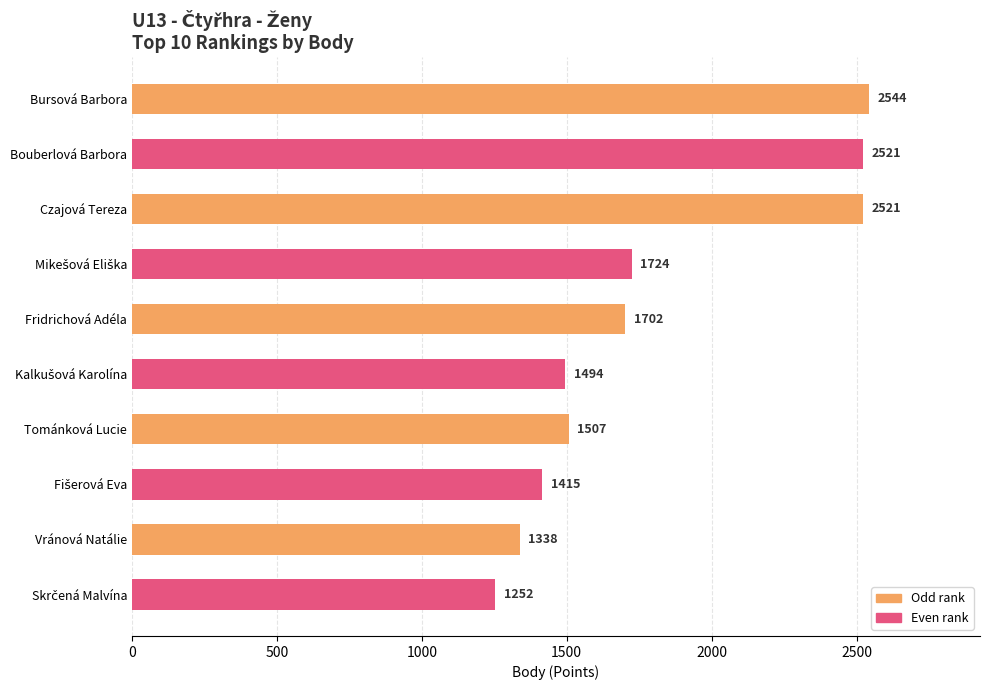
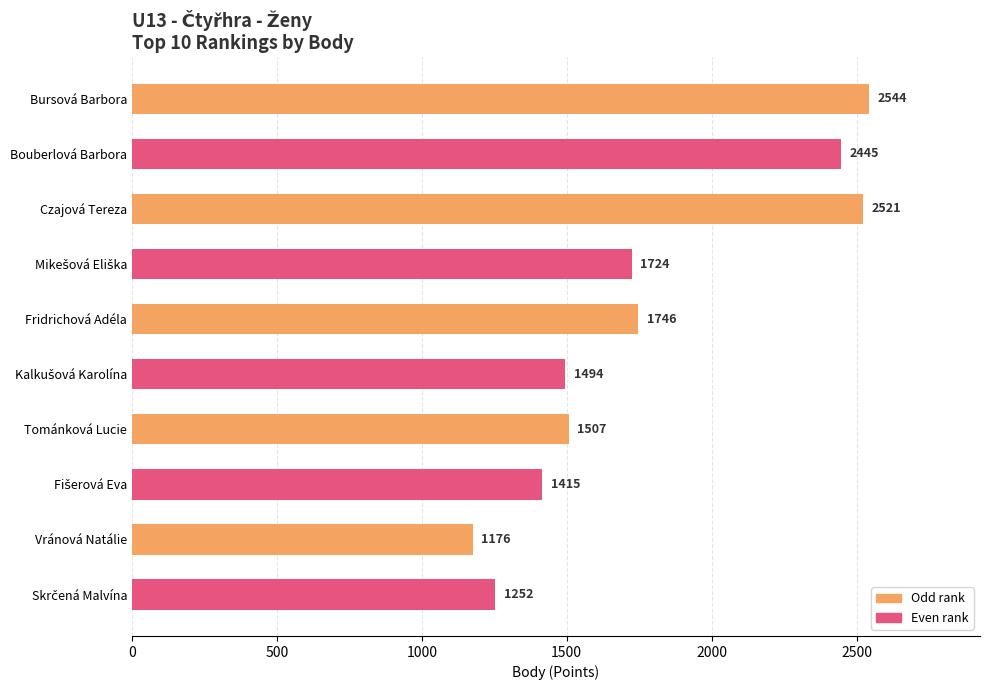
  {
    "Bursová Barbora": 2544,
-   "Bouberlová Barbora": 2521,
+   "Bouberlová Barbora": 2445,
    "Czajová Tereza": 2521,
    "Mikešová Eliška": 1724,
-   "Fridrichová Adéla": 1702,
+   "Fridrichová Adéla": 1746,
    "Kalkušová Karolína": 1494,
    "Tománková Lucie": 1507,
    "Fišerová Eva": 1415,
-   "Vránová Natálie": 1338,
+   "Vránová Natálie": 1176,
    "Skrčená Malvína": 1252
  }
